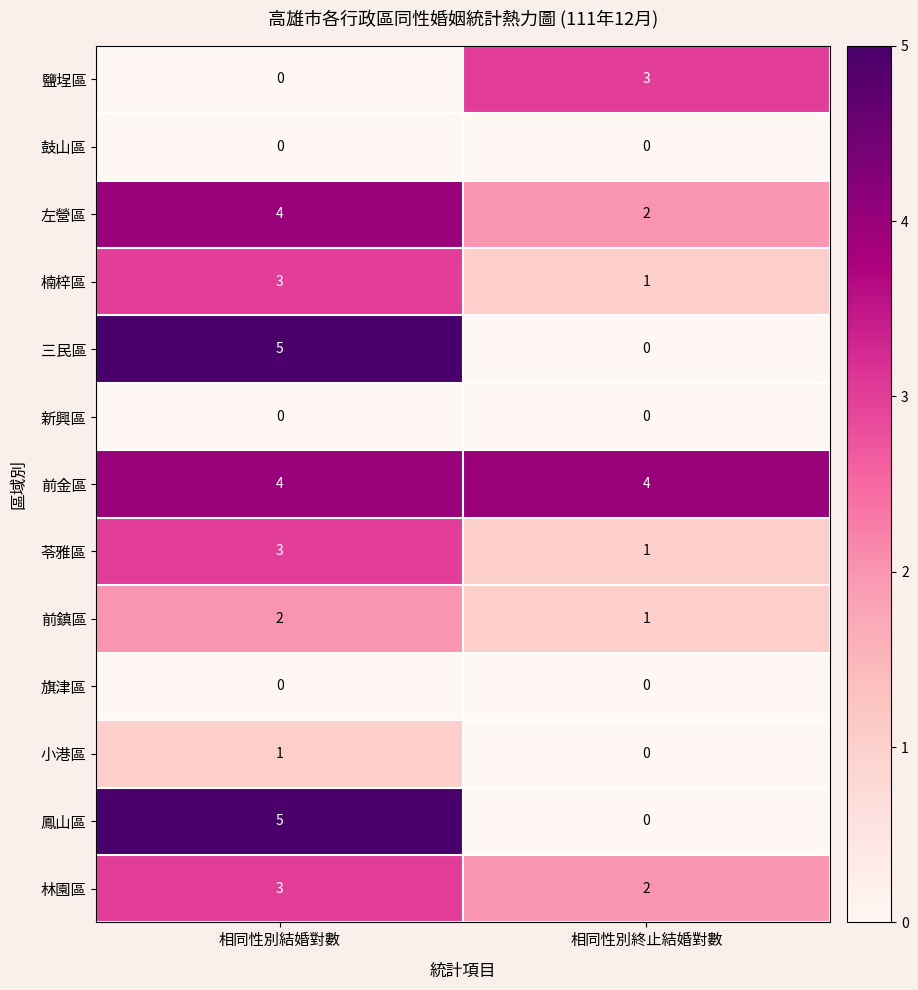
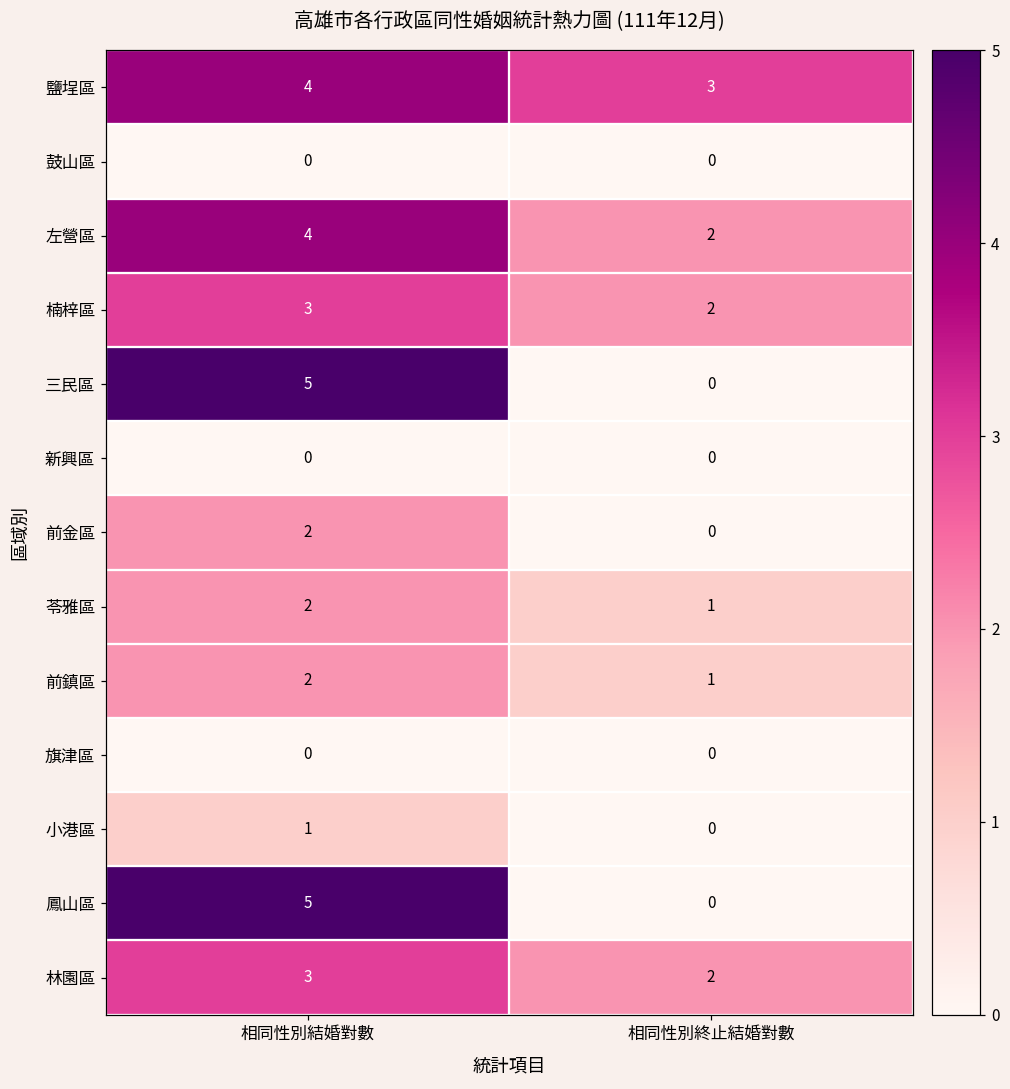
  {
    "鹽埕區": {
-     "相同性別結婚對數": 0,
+     "相同性別結婚對數": 4,
      "相同性別終止結婚對數": 3
    },
    "鼓山區": {
      "相同性別結婚對數": 0,
      "相同性別終止結婚對數": 0
    },
    "左營區": {
      "相同性別結婚對數": 4,
      "相同性別終止結婚對數": 2
    },
    "楠梓區": {
      "相同性別結婚對數": 3,
-     "相同性別終止結婚對數": 1
+     "相同性別終止結婚對數": 2
    },
    "三民區": {
      "相同性別結婚對數": 5,
      "相同性別終止結婚對數": 0
    },
    "新興區": {
      "相同性別結婚對數": 0,
      "相同性別終止結婚對數": 0
    },
    "前金區": {
-     "相同性別結婚對數": 4,
-     "相同性別終止結婚對數": 4
+     "相同性別結婚對數": 2,
+     "相同性別終止結婚對數": 0
    },
    "苓雅區": {
-     "相同性別結婚對數": 3,
+     "相同性別結婚對數": 2,
      "相同性別終止結婚對數": 1
    },
    "前鎮區": {
      "相同性別結婚對數": 2,
      "相同性別終止結婚對數": 1
    },
    "旗津區": {
      "相同性別結婚對數": 0,
      "相同性別終止結婚對數": 0
    },
    "小港區": {
      "相同性別結婚對數": 1,
      "相同性別終止結婚對數": 0
    },
    "鳳山區": {
      "相同性別結婚對數": 5,
      "相同性別終止結婚對數": 0
    },
    "林園區": {
      "相同性別結婚對數": 3,
      "相同性別終止結婚對數": 2
    }
  }
